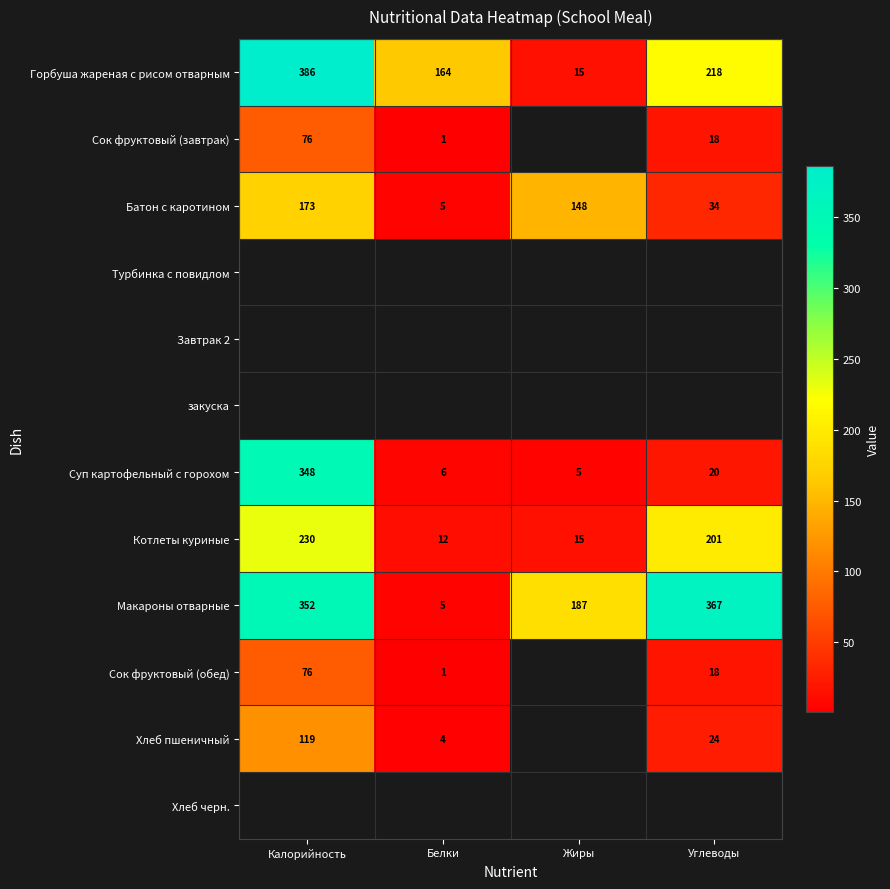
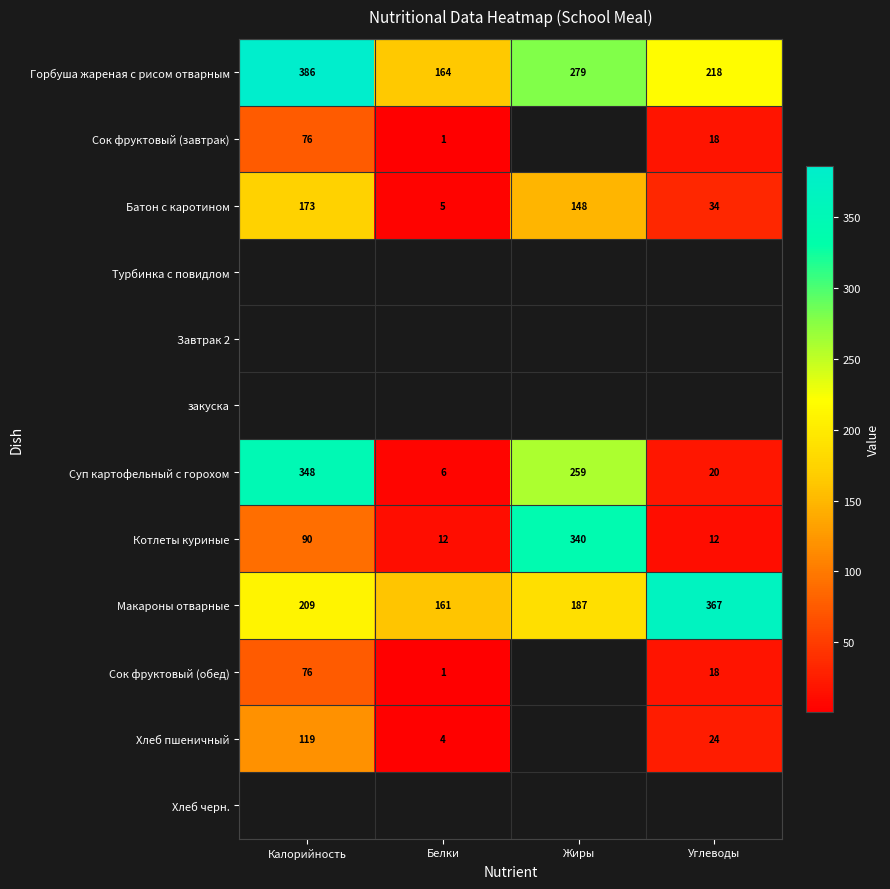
  {
    "Горбуша жареная с рисом отварным": {
      "Калорийность": 386,
      "Белки": 164,
-     "Жиры": 15,
+     "Жиры": 279,
      "Углеводы": 218
    },
    "Сок фруктовый (завтрак)": {
      "Калорийность": 76,
      "Белки": 1,
      "Углеводы": 18
    },
    "Батон с каротином": {
      "Калорийность": 173,
      "Белки": 5,
      "Жиры": 148,
      "Углеводы": 34
    },
    "Суп картофельный с горохом": {
      "Калорийность": 348,
      "Белки": 6,
-     "Жиры": 5,
+     "Жиры": 259,
      "Углеводы": 20
    },
    "Котлеты куриные": {
-     "Калорийность": 230,
+     "Калорийность": 90,
      "Белки": 12,
-     "Жиры": 15,
-     "Углеводы": 201
+     "Жиры": 340,
+     "Углеводы": 12
    },
    "Макароны отварные": {
-     "Калорийность": 352,
-     "Белки": 5,
+     "Калорийность": 209,
+     "Белки": 161,
      "Жиры": 187,
      "Углеводы": 367
    },
    "Сок фруктовый (обед)": {
      "Калорийность": 76,
      "Белки": 1,
      "Углеводы": 18
    },
    "Хлеб пшеничный": {
      "Калорийность": 119,
      "Белки": 4,
      "Углеводы": 24
    }
  }
